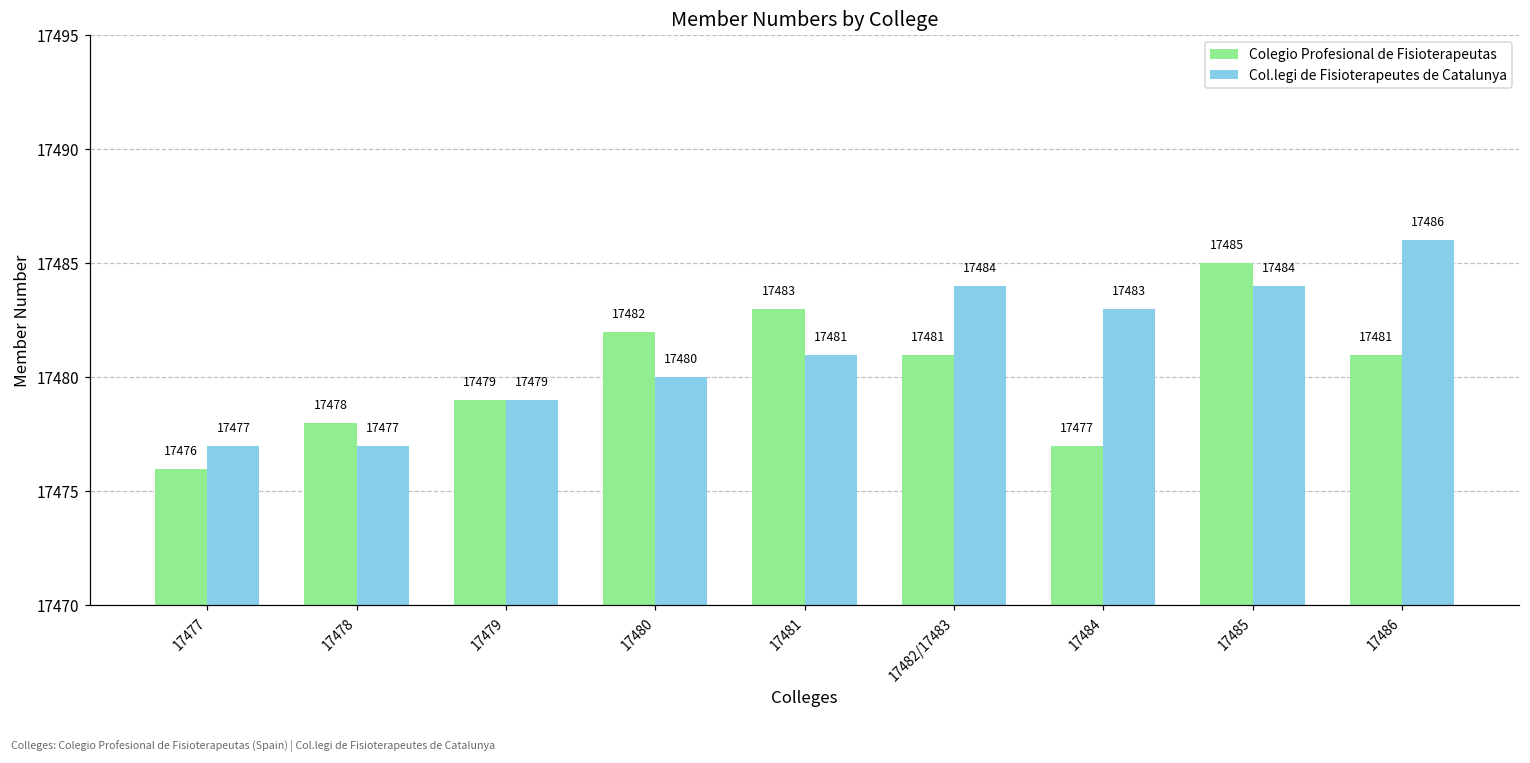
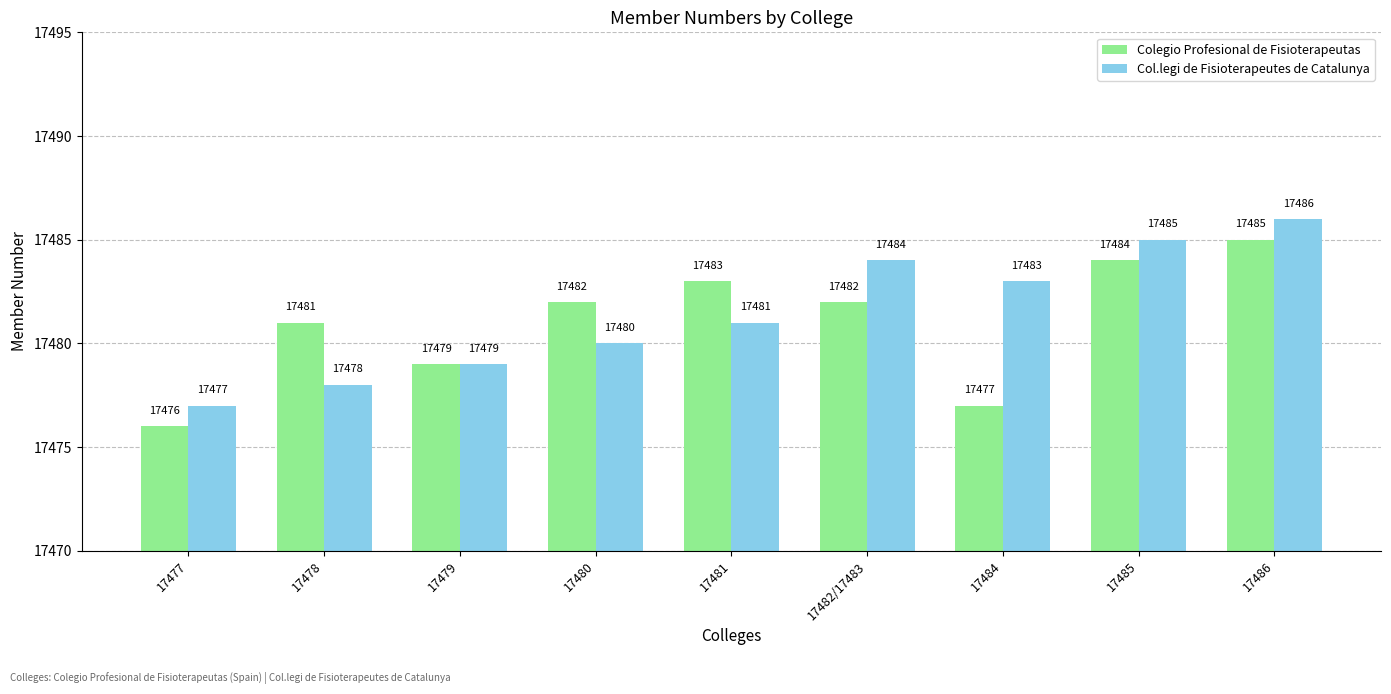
  {
    "Colegio Profesional de Fisioterapeutas": {
      "17477": 17476,
-     "17478": 17478,
+     "17478": 17481,
      "17479": 17479,
      "17480": 17482,
      "17481": 17483,
-     "17482/17483": 17481,
+     "17482/17483": 17482,
      "17484": 17477,
-     "17485": 17485,
-     "17486": 17481
+     "17485": 17484,
+     "17486": 17485
    },
    "Col.legi de Fisioterapeutes de Catalunya": {
      "17477": 17477,
-     "17478": 17477,
+     "17478": 17478,
      "17479": 17479,
      "17480": 17480,
      "17481": 17481,
      "17482/17483": 17484,
      "17484": 17483,
-     "17485": 17484,
+     "17485": 17485,
      "17486": 17486
    }
  }
